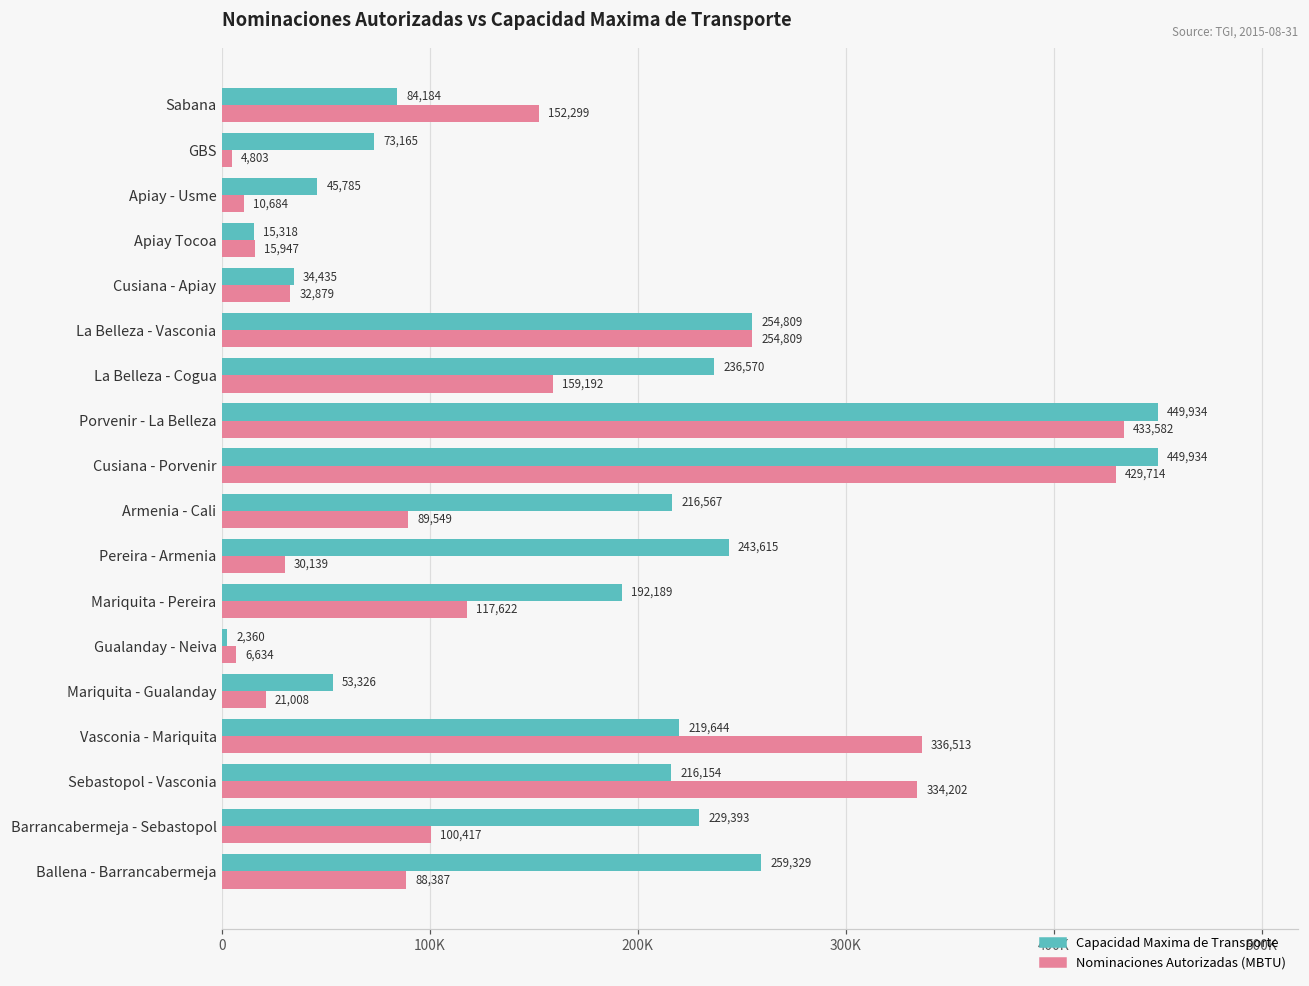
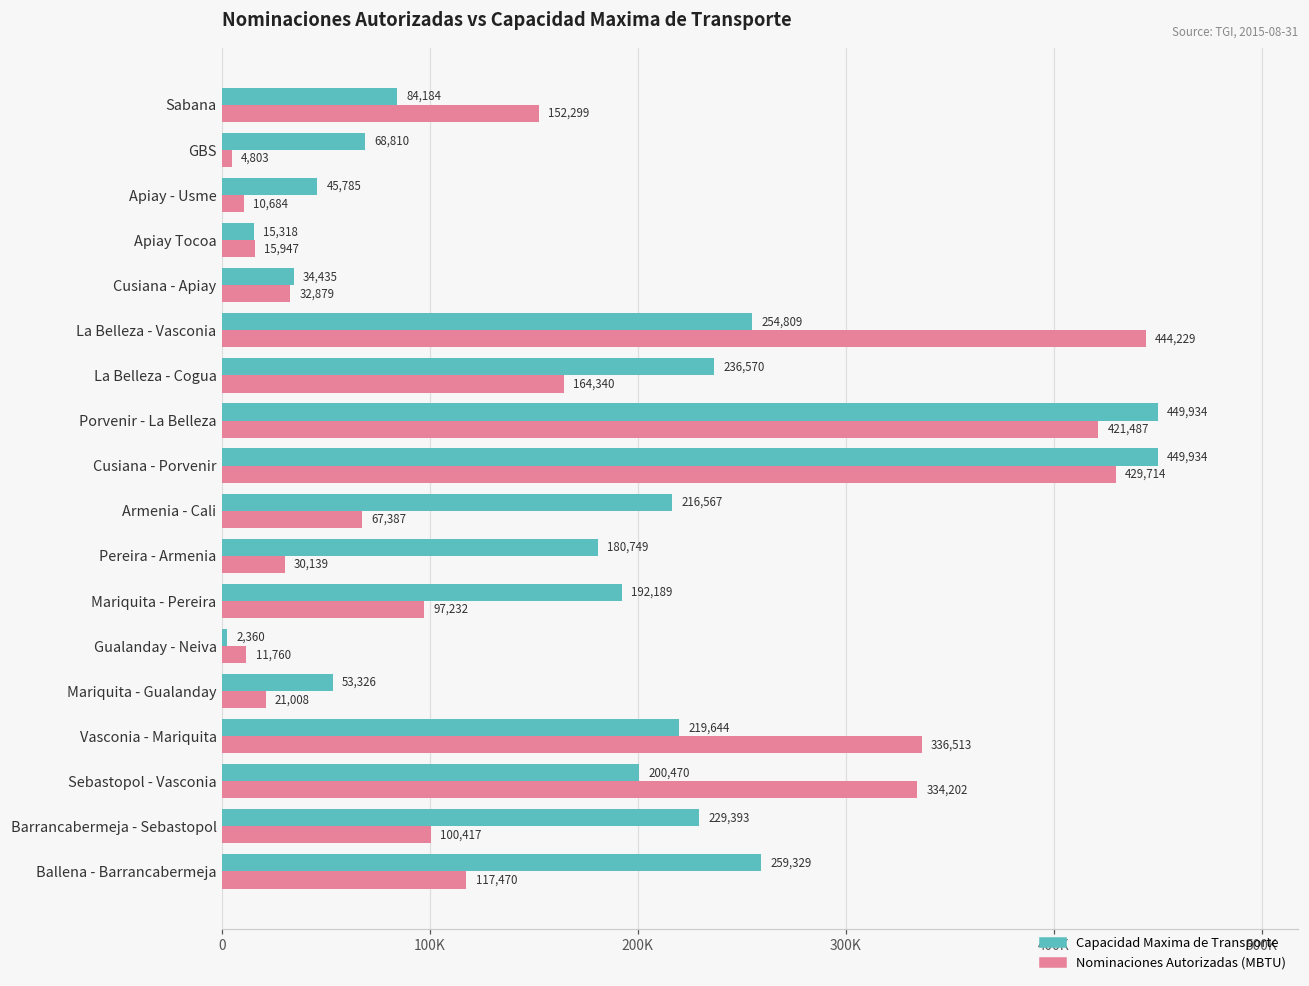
  {
    "Capacidad Maxima de Transporte": {
      "Sabana": "84,184",
-     "GBS": "73,165",
+     "GBS": "68,810",
      "Apiay - Usme": "45,785",
      "Apiay Tocoa": "15,318",
      "Cusiana - Apiay": "34,435",
      "La Belleza - Vasconia": "254,809",
      "La Belleza - Cogua": "236,570",
      "Porvenir - La Belleza": "449,934",
      "Cusiana - Porvenir": "449,934",
      "Armenia - Cali": "216,567",
-     "Pereira - Armenia": "243,615",
+     "Pereira - Armenia": "180,749",
      "Mariquita - Pereira": "192,189",
      "Gualanday - Neiva": "2,360",
      "Mariquita - Gualanday": "53,326",
      "Vasconia - Mariquita": "219,644",
-     "Sebastopol - Vasconia": "216,154",
+     "Sebastopol - Vasconia": "200,470",
      "Barrancabermeja - Sebastopol": "229,393",
      "Ballena - Barrancabermeja": "259,329"
    },
    "Nominaciones Autorizadas (MBTU)": {
      "Sabana": "152,299",
      "GBS": "4,803",
      "Apiay - Usme": "10,684",
      "Apiay Tocoa": "15,947",
      "Cusiana - Apiay": "32,879",
-     "La Belleza - Vasconia": "254,809",
-     "La Belleza - Cogua": "159,192",
-     "Porvenir - La Belleza": "433,582",
+     "La Belleza - Vasconia": "444,229",
+     "La Belleza - Cogua": "164,340",
+     "Porvenir - La Belleza": "421,487",
      "Cusiana - Porvenir": "429,714",
-     "Armenia - Cali": "89,549",
+     "Armenia - Cali": "67,387",
      "Pereira - Armenia": "30,139",
-     "Mariquita - Pereira": "117,622",
-     "Gualanday - Neiva": "6,634",
+     "Mariquita - Pereira": "97,232",
+     "Gualanday - Neiva": "11,760",
      "Mariquita - Gualanday": "21,008",
      "Vasconia - Mariquita": "336,513",
      "Sebastopol - Vasconia": "334,202",
      "Barrancabermeja - Sebastopol": "100,417",
-     "Ballena - Barrancabermeja": "88,387"
+     "Ballena - Barrancabermeja": "117,470"
    }
  }
